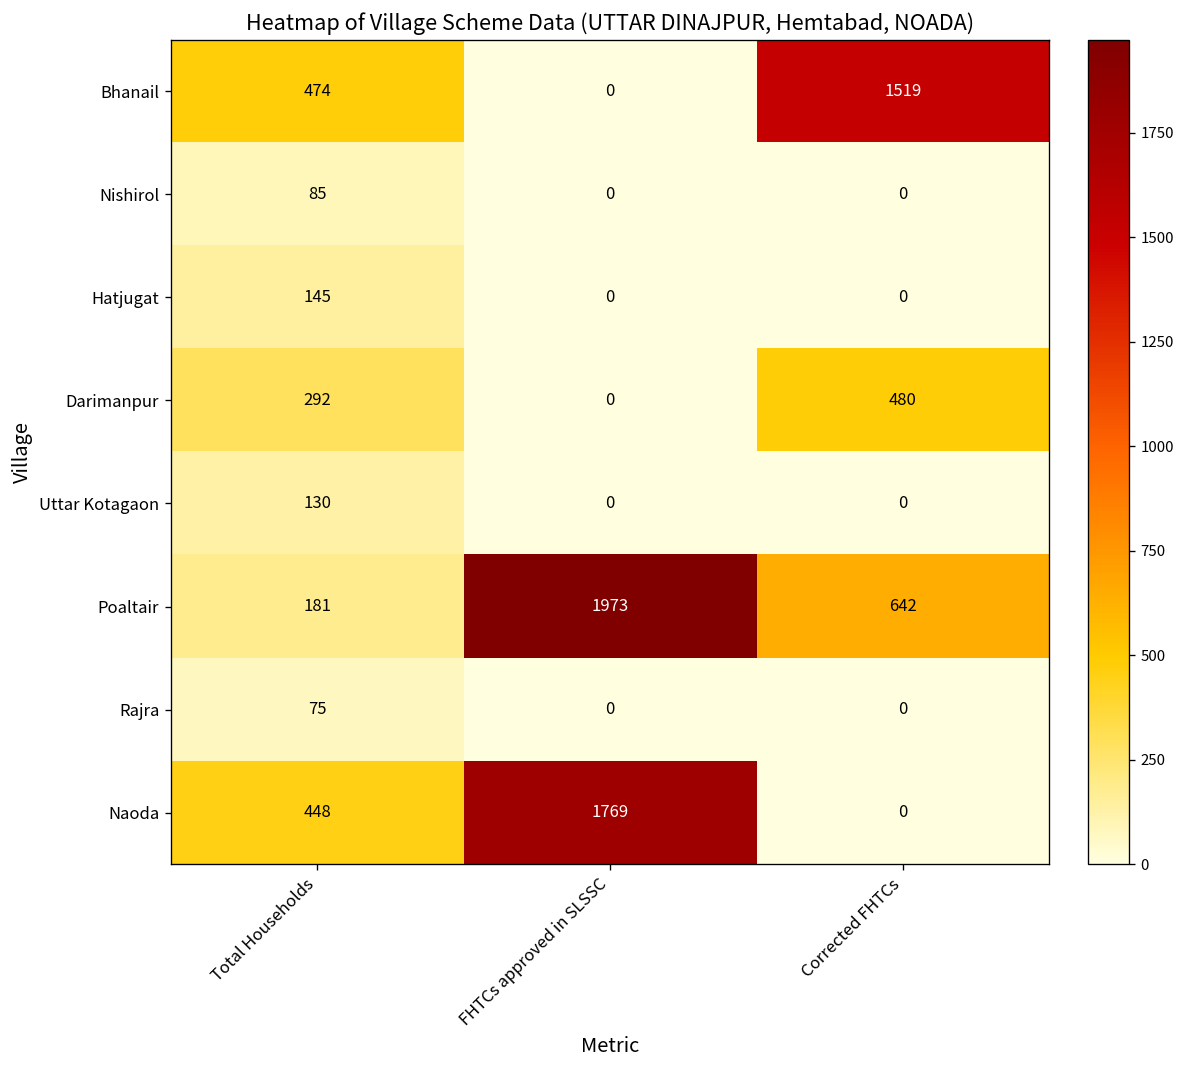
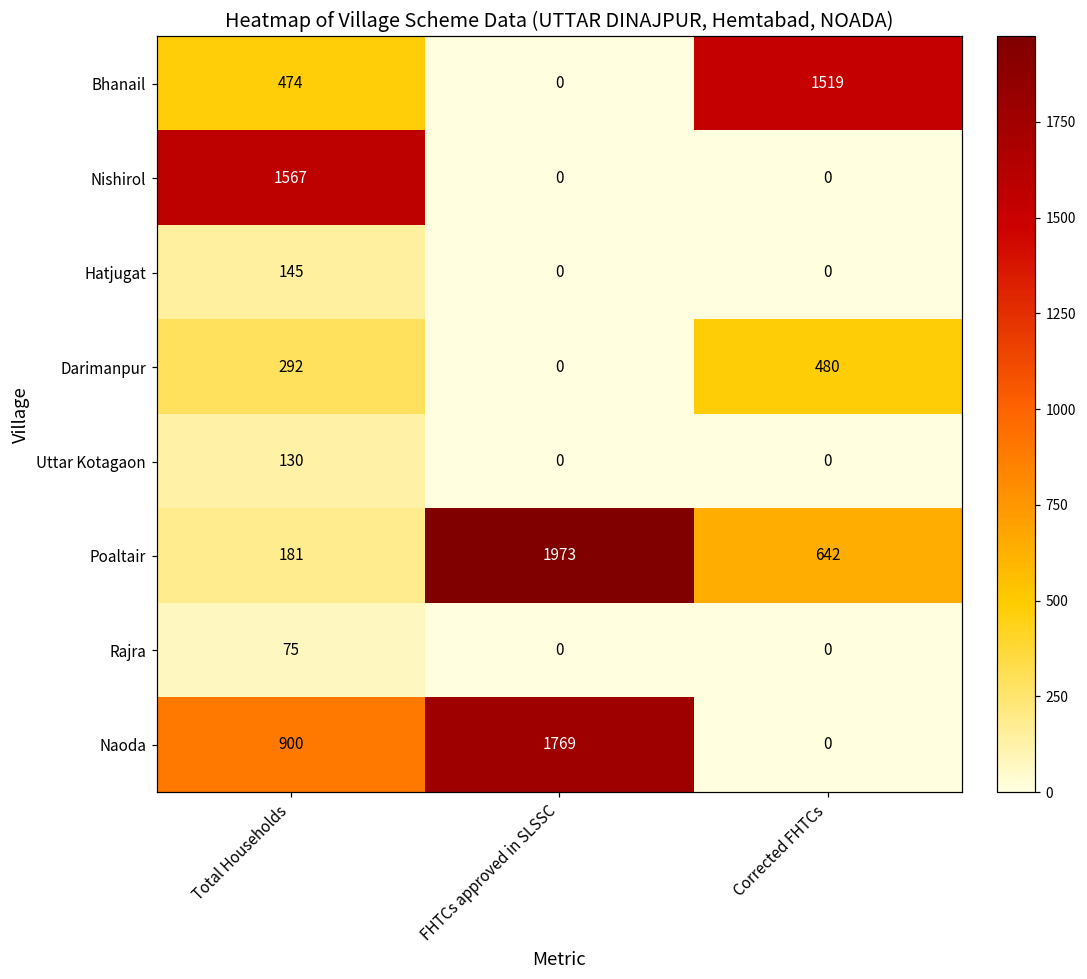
  {
    "Bhanail": {
      "Total Households": 474,
      "FHTCs approved in SLSSC": 0,
      "Corrected FHTCs": 1519
    },
    "Nishirol": {
-     "Total Households": 85,
+     "Total Households": 1567,
      "FHTCs approved in SLSSC": 0,
      "Corrected FHTCs": 0
    },
    "Hatjugat": {
      "Total Households": 145,
      "FHTCs approved in SLSSC": 0,
      "Corrected FHTCs": 0
    },
    "Darimanpur": {
      "Total Households": 292,
      "FHTCs approved in SLSSC": 0,
      "Corrected FHTCs": 480
    },
    "Uttar Kotagaon": {
      "Total Households": 130,
      "FHTCs approved in SLSSC": 0,
      "Corrected FHTCs": 0
    },
    "Poaltair": {
      "Total Households": 181,
      "FHTCs approved in SLSSC": 1973,
      "Corrected FHTCs": 642
    },
    "Rajra": {
      "Total Households": 75,
      "FHTCs approved in SLSSC": 0,
      "Corrected FHTCs": 0
    },
    "Naoda": {
-     "Total Households": 448,
+     "Total Households": 900,
      "FHTCs approved in SLSSC": 1769,
      "Corrected FHTCs": 0
    }
  }
